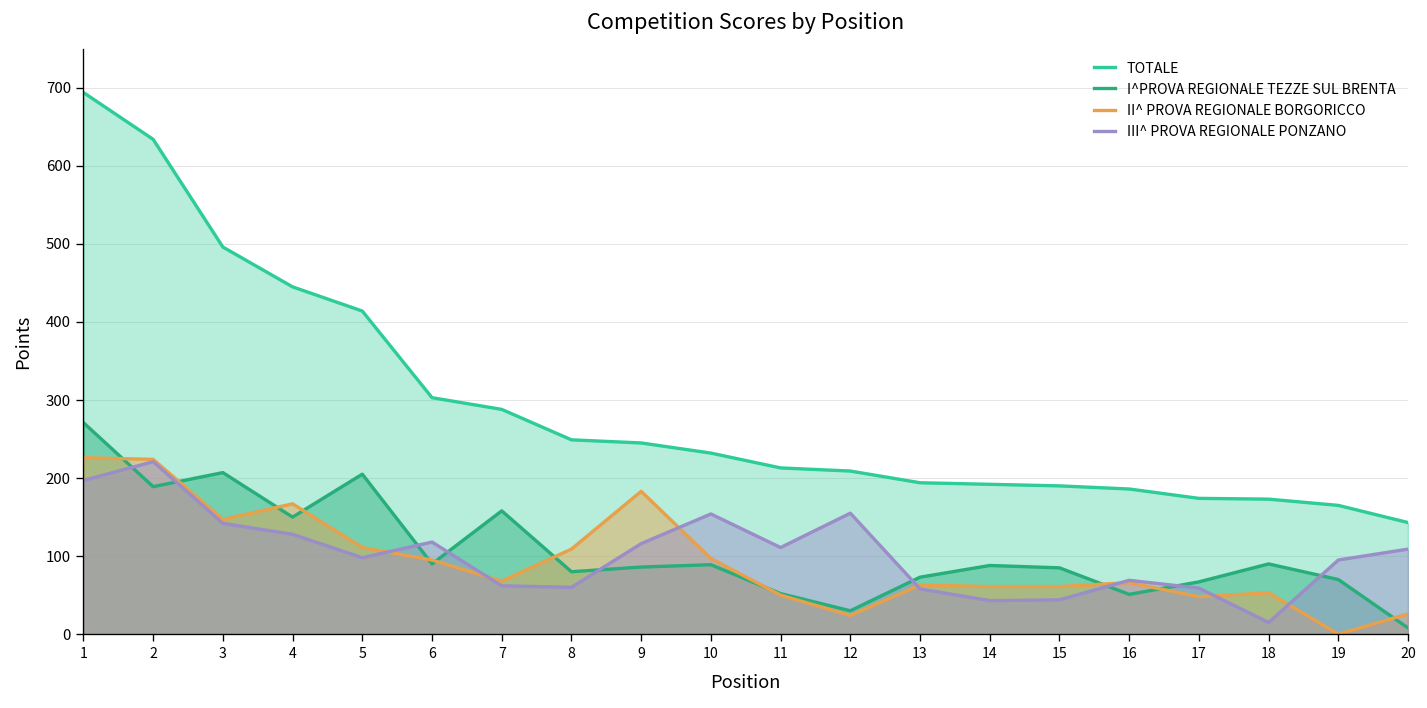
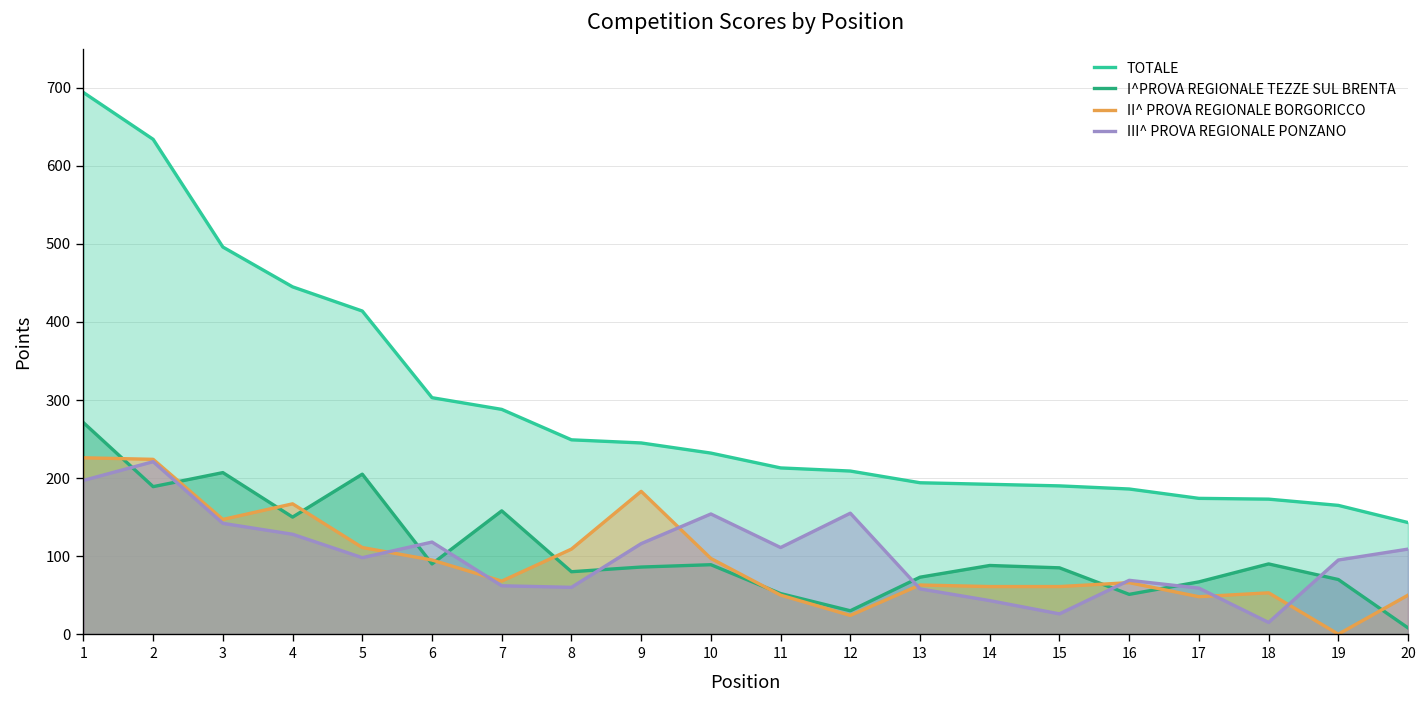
  {
    "II^ PROVA REGIONALE BORGORICCO": {
      "1": 230,
      "3": 150,
      "4": 170,
      "5": 110,
      "6": 100,
      "7": 70,
      "8": 110,
      "9": 180,
      "10": 100,
      "12": 20,
      "13": 60,
      "14": 60,
      "15": 60,
      "17": 50,
      "18": 50,
      "19": 0,
-     "20": 30
+     "20": 50
    },
    "III^ PROVA REGIONALE PONZANO": {
      "1": 200,
      "3": 140,
      "4": 130,
      "5": 100,
      "6": 120,
      "7": 60,
      "8": 60,
      "9": 120,
      "10": 150,
      "11": 110,
      "12": 160,
      "13": 60,
      "14": 40,
-     "15": 40,
+     "15": 30,
      "17": 60,
      "18": 20,
      "19": 100,
      "20": 110
    }
  }
